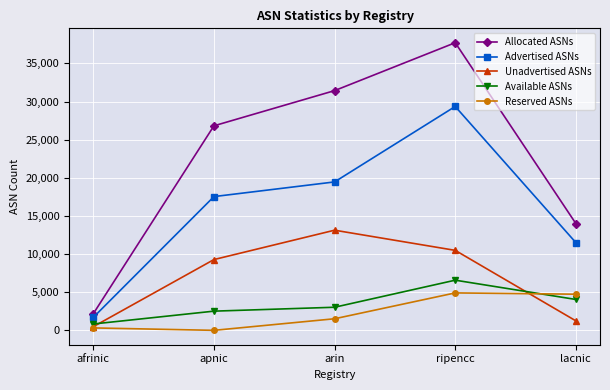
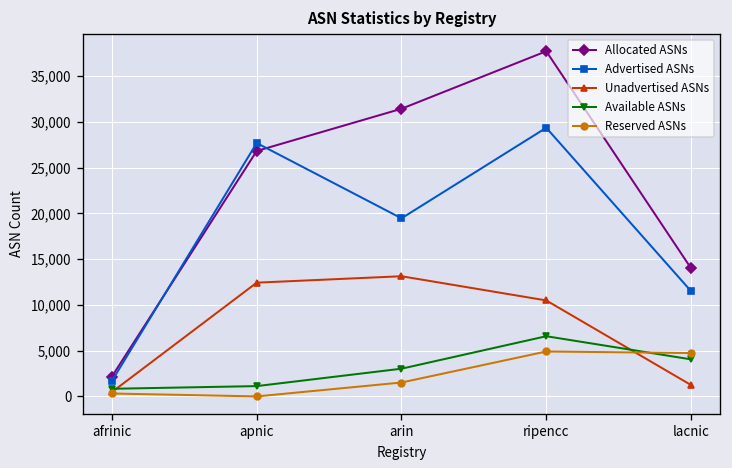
  {
    "Allocated ASNs": {
      "afrinic": "2,000",
      "apnic": "27,000",
      "arin": "31,000",
      "ripencc": "38,000",
      "lacnic": "14,000"
    },
    "Advertised ASNs": {
      "afrinic": "2,000",
-     "apnic": "18,000",
+     "apnic": "28,000",
      "arin": "19,000",
      "ripencc": "29,000",
      "lacnic": "12,000"
    },
    "Unadvertised ASNs": {
-     "apnic": "9,000",
+     "apnic": "12,000",
      "arin": "13,000",
      "ripencc": "10,000",
      "lacnic": "1,000"
    },
    "Available ASNs": {
      "afrinic": "1,000",
-     "apnic": "3,000",
+     "apnic": "1,000",
      "arin": "3,000",
      "ripencc": "7,000",
      "lacnic": "4,000"
    },
    "Reserved ASNs": {
      "apnic": "0",
      "arin": "2,000",
      "ripencc": "5,000",
      "lacnic": "5,000"
    }
  }
